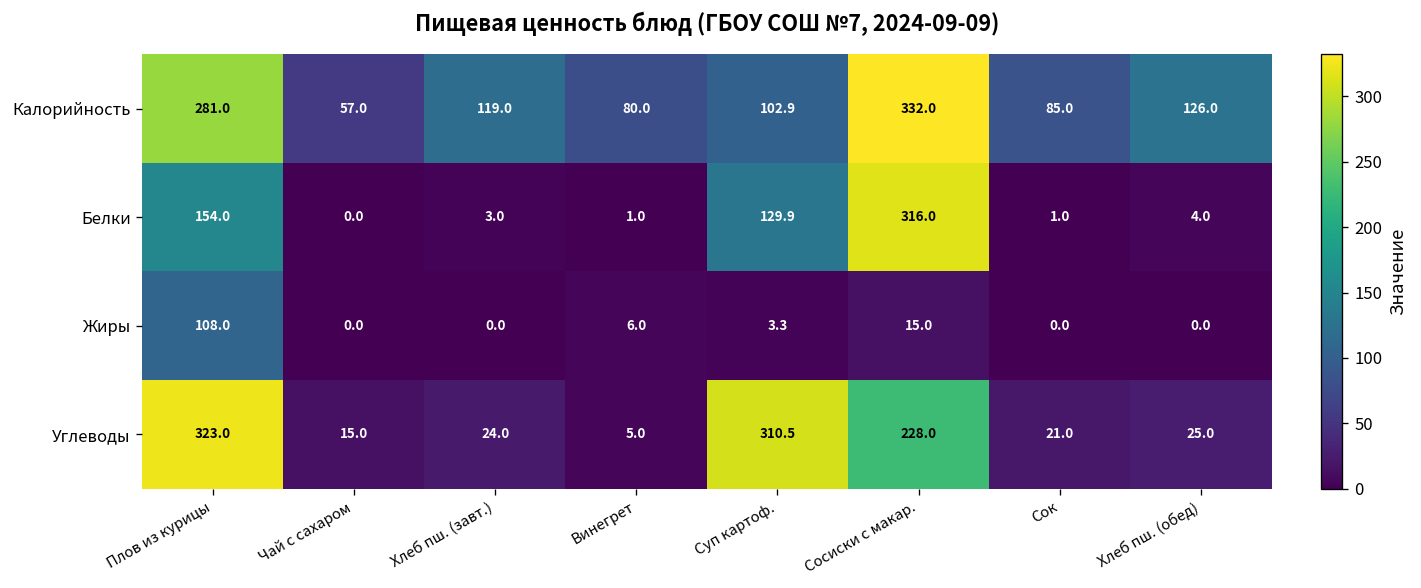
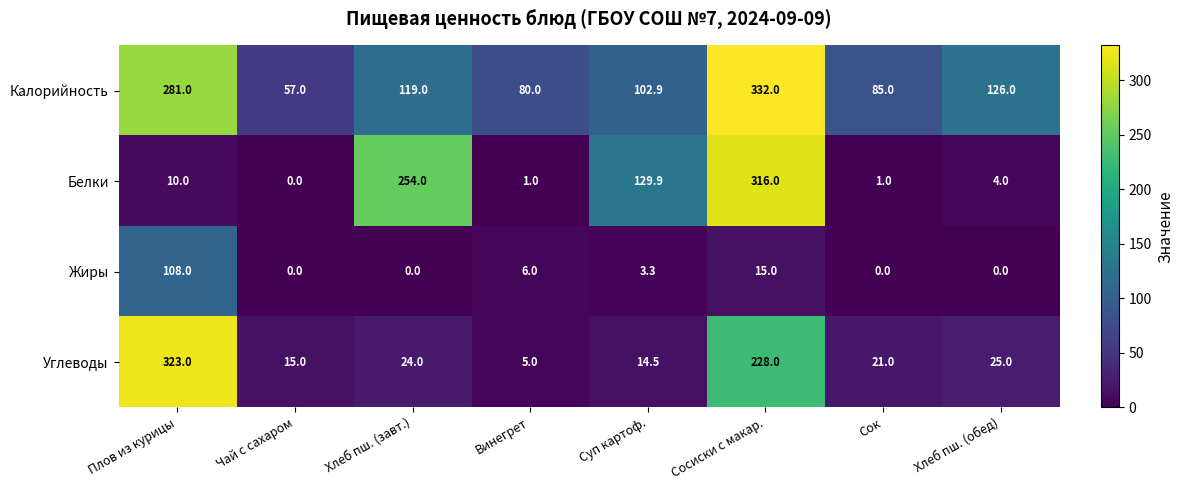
  {
    "Калорийность": {
      "Плов из курицы": 281.0,
      "Чай с сахаром": 57.0,
      "Хлеб пш. (завт.)": 119.0,
      "Винегрет": 80.0,
      "Суп картоф.": 102.9,
      "Сосиски с макар.": 332.0,
      "Сок": 85.0,
      "Хлеб пш. (обед)": 126.0
    },
    "Белки": {
-     "Плов из курицы": 154.0,
+     "Плов из курицы": 10.0,
      "Чай с сахаром": 0.0,
-     "Хлеб пш. (завт.)": 3.0,
+     "Хлеб пш. (завт.)": 254.0,
      "Винегрет": 1.0,
      "Суп картоф.": 129.9,
      "Сосиски с макар.": 316.0,
      "Сок": 1.0,
      "Хлеб пш. (обед)": 4.0
    },
    "Жиры": {
      "Плов из курицы": 108.0,
      "Чай с сахаром": 0.0,
      "Хлеб пш. (завт.)": 0.0,
      "Винегрет": 6.0,
      "Суп картоф.": 3.3,
      "Сосиски с макар.": 15.0,
      "Сок": 0.0,
      "Хлеб пш. (обед)": 0.0
    },
    "Углеводы": {
      "Плов из курицы": 323.0,
      "Чай с сахаром": 15.0,
      "Хлеб пш. (завт.)": 24.0,
      "Винегрет": 5.0,
-     "Суп картоф.": 310.5,
+     "Суп картоф.": 14.5,
      "Сосиски с макар.": 228.0,
      "Сок": 21.0,
      "Хлеб пш. (обед)": 25.0
    }
  }
